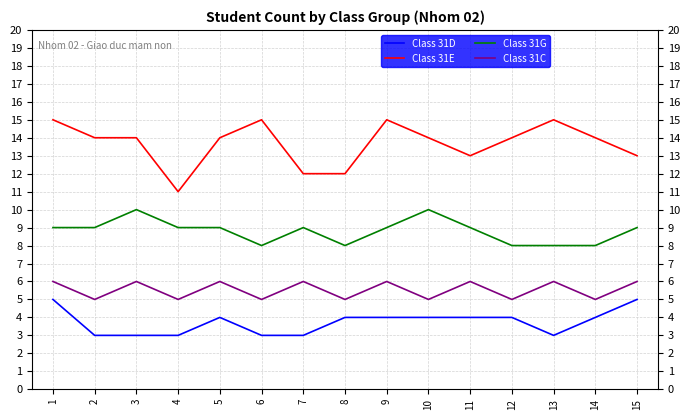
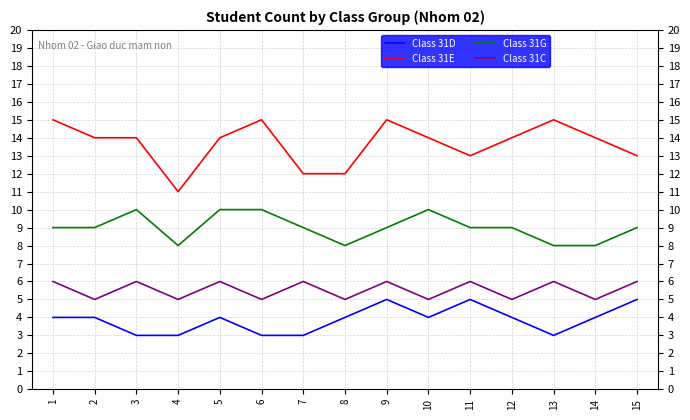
  {
    "Class 31D": {
-     "1": 5,
-     "2": 3,
+     "1": 4,
+     "2": 4,
      "3": 3,
      "4": 3,
      "5": 4,
      "6": 3,
      "7": 3,
      "8": 4,
-     "9": 4,
+     "9": 5,
      "10": 4,
-     "11": 4,
+     "11": 5,
      "12": 4,
      "13": 3,
      "14": 4,
      "15": 5
    },
    "Class 31E": {
      "1": 15,
      "2": 14,
      "3": 14,
      "4": 11,
      "5": 14,
      "6": 15,
      "7": 12,
      "8": 12,
      "9": 15,
      "10": 14,
      "11": 13,
      "12": 14,
      "13": 15,
      "14": 14,
      "15": 13
    },
    "Class 31G": {
      "1": 9,
      "2": 9,
      "3": 10,
-     "4": 9,
-     "5": 9,
-     "6": 8,
+     "4": 8,
+     "5": 10,
+     "6": 10,
      "7": 9,
      "8": 8,
      "9": 9,
      "10": 10,
      "11": 9,
-     "12": 8,
+     "12": 9,
      "13": 8,
      "14": 8,
      "15": 9
    },
    "Class 31C": {
      "1": 6,
      "2": 5,
      "3": 6,
      "4": 5,
      "5": 6,
      "6": 5,
      "7": 6,
      "8": 5,
      "9": 6,
      "10": 5,
      "11": 6,
      "12": 5,
      "13": 6,
      "14": 5,
      "15": 6
    }
  }
